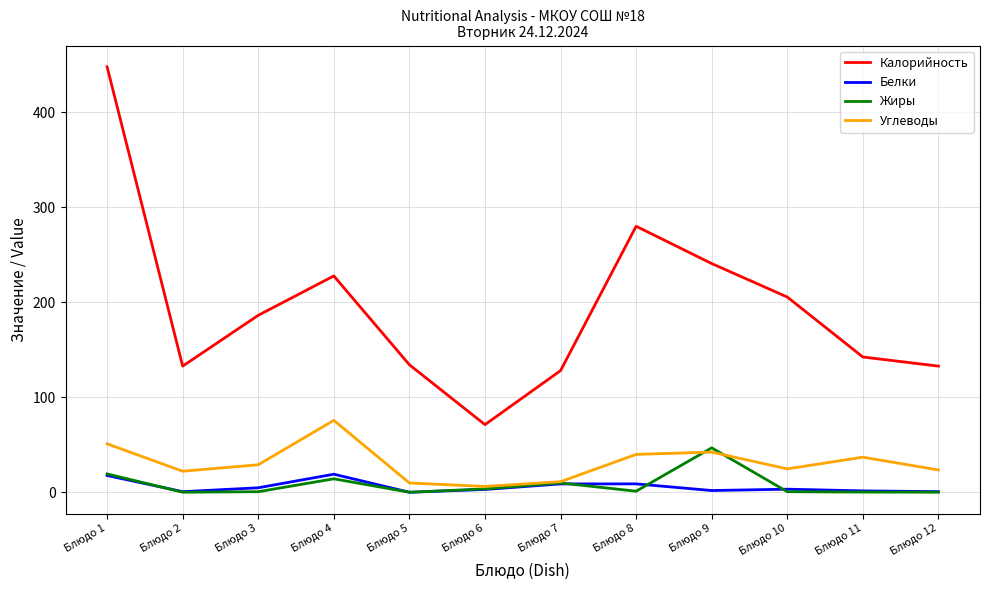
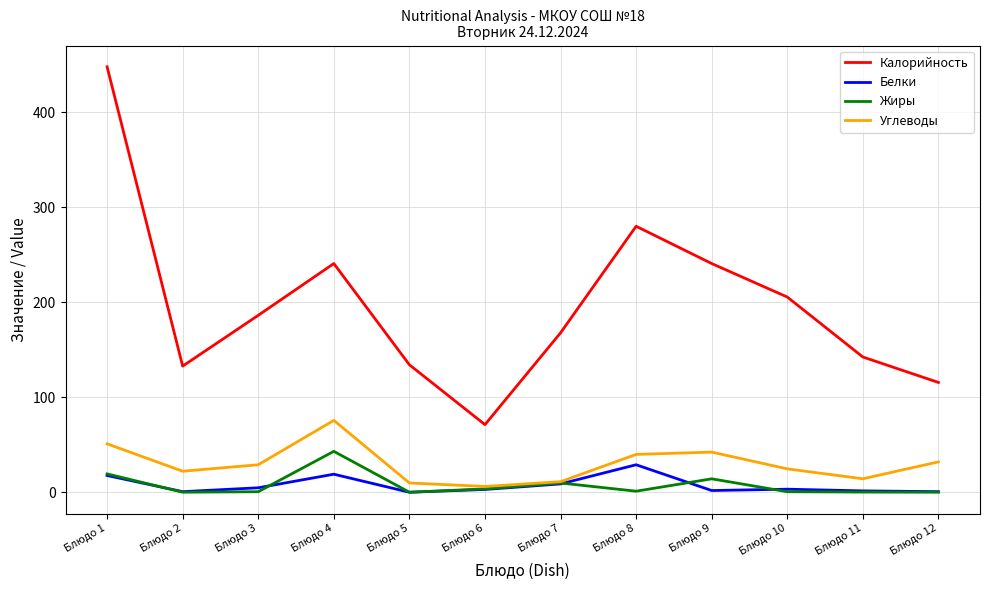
  {
    "Калорийность": {
      "Блюдо 1": 450,
      "Блюдо 2": 130,
      "Блюдо 3": 190,
-     "Блюдо 4": 230,
+     "Блюдо 4": 240,
      "Блюдо 5": 130,
      "Блюдо 6": 70,
-     "Блюдо 7": 130,
+     "Блюдо 7": 170,
      "Блюдо 8": 280,
      "Блюдо 9": 240,
      "Блюдо 10": 210,
      "Блюдо 11": 140,
-     "Блюдо 12": 130
+     "Блюдо 12": 120
    },
    "Белки": {
      "Блюдо 3": 0,
      "Блюдо 4": 20,
-     "Блюдо 8": 10,
+     "Блюдо 8": 30,
      "Блюдо 9": 0
    },
    "Жиры": {
      "Блюдо 3": 0,
-     "Блюдо 4": 10,
+     "Блюдо 4": 40,
      "Блюдо 8": 0,
-     "Блюдо 9": 50
+     "Блюдо 9": 10
    },
    "Углеводы": {
      "Блюдо 1": 50,
      "Блюдо 2": 20,
      "Блюдо 3": 30,
      "Блюдо 4": 80,
      "Блюдо 5": 10,
      "Блюдо 8": 40,
      "Блюдо 9": 40,
      "Блюдо 10": 20,
-     "Блюдо 11": 40,
-     "Блюдо 12": 20
+     "Блюдо 11": 10,
+     "Блюдо 12": 30
    }
  }
